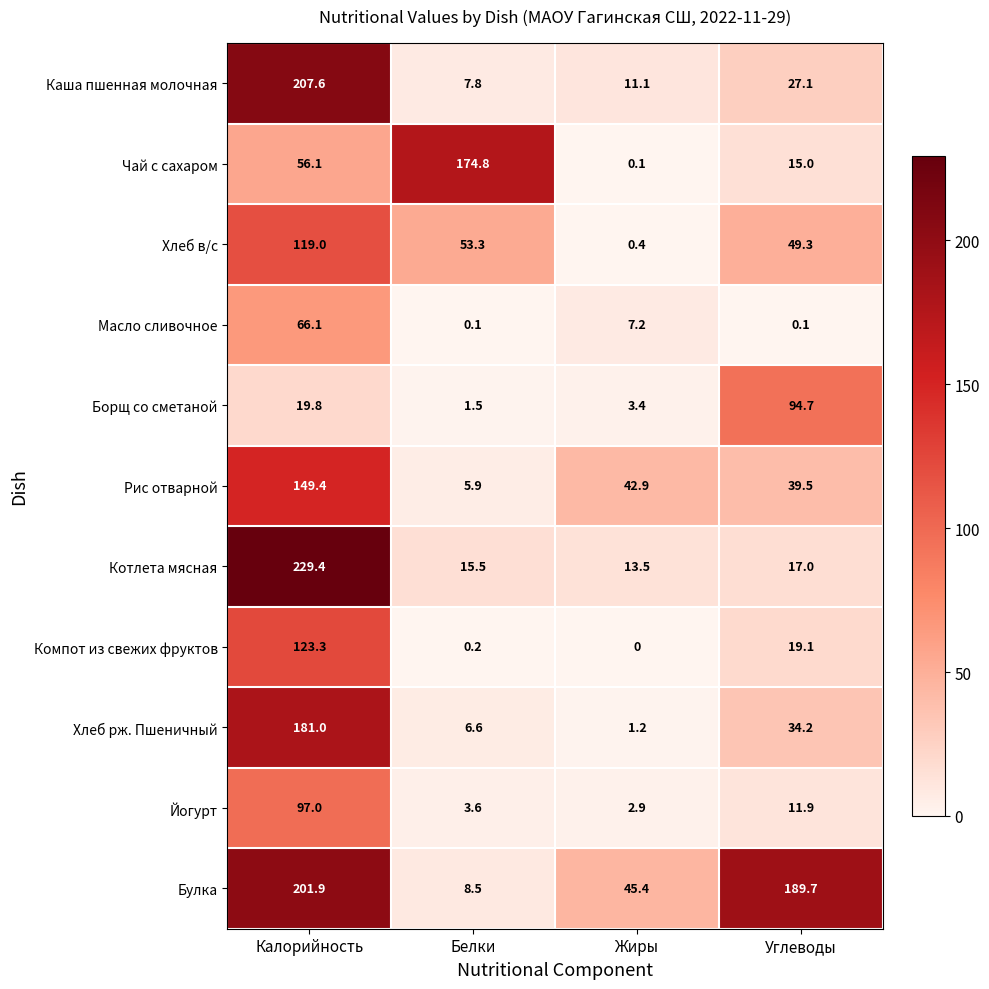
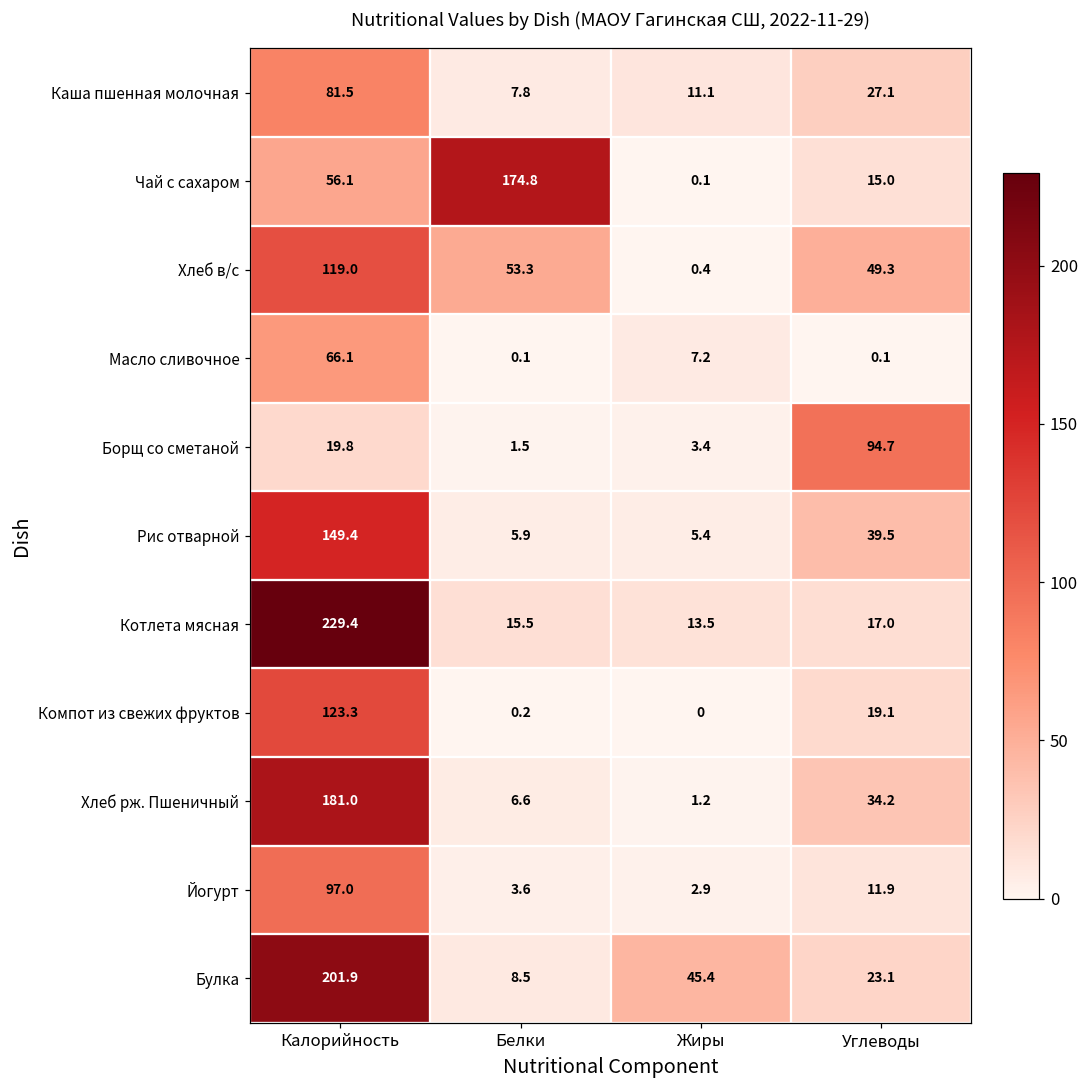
  {
    "Каша пшенная молочная": {
-     "Калорийность": 207.6,
+     "Калорийность": 81.5,
      "Белки": 7.8,
      "Жиры": 11.1,
      "Углеводы": 27.1
    },
    "Чай с сахаром": {
      "Калорийность": 56.1,
      "Белки": 174.8,
      "Жиры": 0.1,
      "Углеводы": 15.0
    },
    "Хлеб в/с": {
      "Калорийность": 119.0,
      "Белки": 53.3,
      "Жиры": 0.4,
      "Углеводы": 49.3
    },
    "Масло сливочное": {
      "Калорийность": 66.1,
      "Белки": 0.1,
      "Жиры": 7.2,
      "Углеводы": 0.1
    },
    "Борщ со сметаной": {
      "Калорийность": 19.8,
      "Белки": 1.5,
      "Жиры": 3.4,
      "Углеводы": 94.7
    },
    "Рис отварной": {
      "Калорийность": 149.4,
      "Белки": 5.9,
-     "Жиры": 42.9,
+     "Жиры": 5.4,
      "Углеводы": 39.5
    },
    "Котлета мясная": {
      "Калорийность": 229.4,
      "Белки": 15.5,
      "Жиры": 13.5,
      "Углеводы": 17.0
    },
    "Компот из свежих фруктов": {
      "Калорийность": 123.3,
      "Белки": 0.2,
      "Жиры": 0,
      "Углеводы": 19.1
    },
    "Хлеб рж. Пшеничный": {
      "Калорийность": 181.0,
      "Белки": 6.6,
      "Жиры": 1.2,
      "Углеводы": 34.2
    },
    "Йогурт": {
      "Калорийность": 97.0,
      "Белки": 3.6,
      "Жиры": 2.9,
      "Углеводы": 11.9
    },
    "Булка": {
      "Калорийность": 201.9,
      "Белки": 8.5,
      "Жиры": 45.4,
-     "Углеводы": 189.7
+     "Углеводы": 23.1
    }
  }
